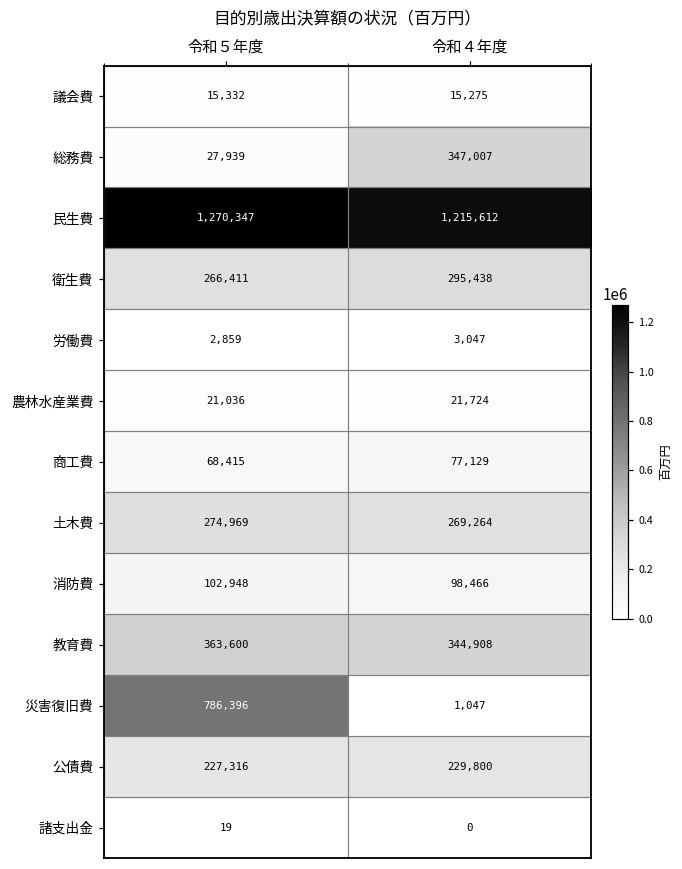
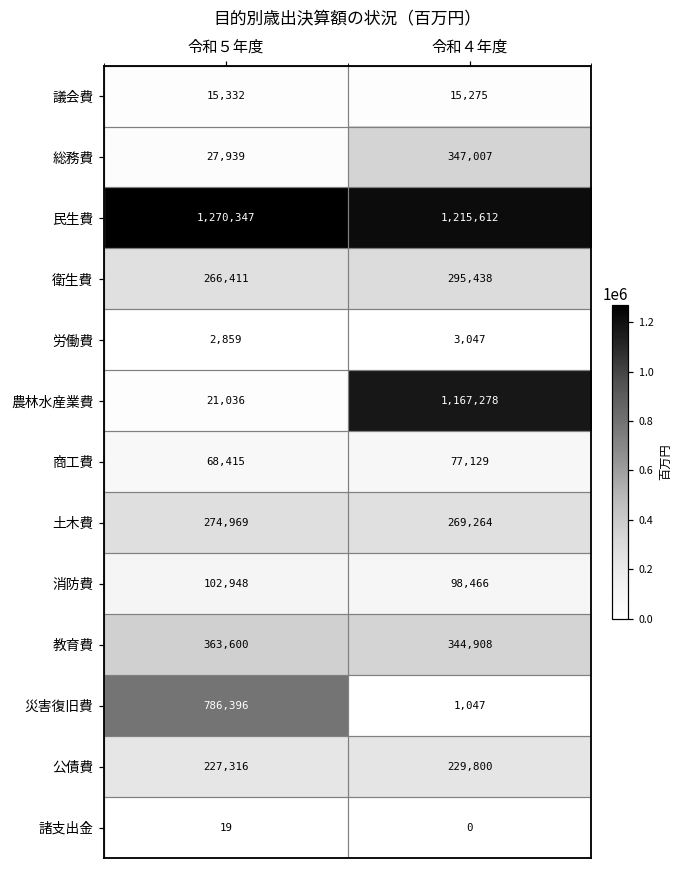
  {
    "議会費": {
      "令和５年度": "15,332",
      "令和４年度": "15,275"
    },
    "総務費": {
      "令和５年度": "27,939",
      "令和４年度": "347,007"
    },
    "民生費": {
      "令和５年度": "1,270,347",
      "令和４年度": "1,215,612"
    },
    "衛生費": {
      "令和５年度": "266,411",
      "令和４年度": "295,438"
    },
    "労働費": {
      "令和５年度": "2,859",
      "令和４年度": "3,047"
    },
    "農林水産業費": {
      "令和５年度": "21,036",
-     "令和４年度": "21,724"
+     "令和４年度": "1,167,278"
    },
    "商工費": {
      "令和５年度": "68,415",
      "令和４年度": "77,129"
    },
    "土木費": {
      "令和５年度": "274,969",
      "令和４年度": "269,264"
    },
    "消防費": {
      "令和５年度": "102,948",
      "令和４年度": "98,466"
    },
    "教育費": {
      "令和５年度": "363,600",
      "令和４年度": "344,908"
    },
    "災害復旧費": {
      "令和５年度": "786,396",
      "令和４年度": "1,047"
    },
    "公債費": {
      "令和５年度": "227,316",
      "令和４年度": "229,800"
    },
    "諸支出金": {
      "令和５年度": "19",
      "令和４年度": "0"
    }
  }
